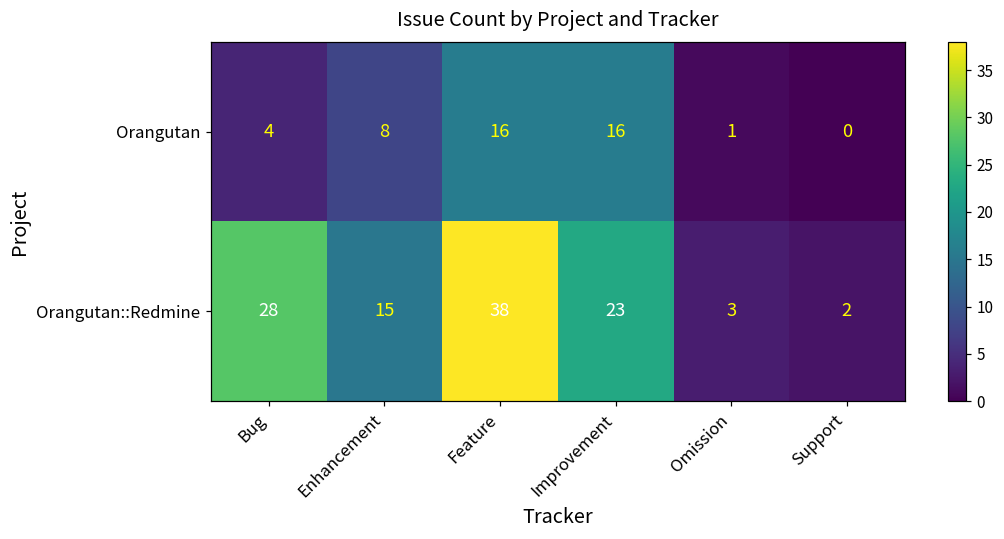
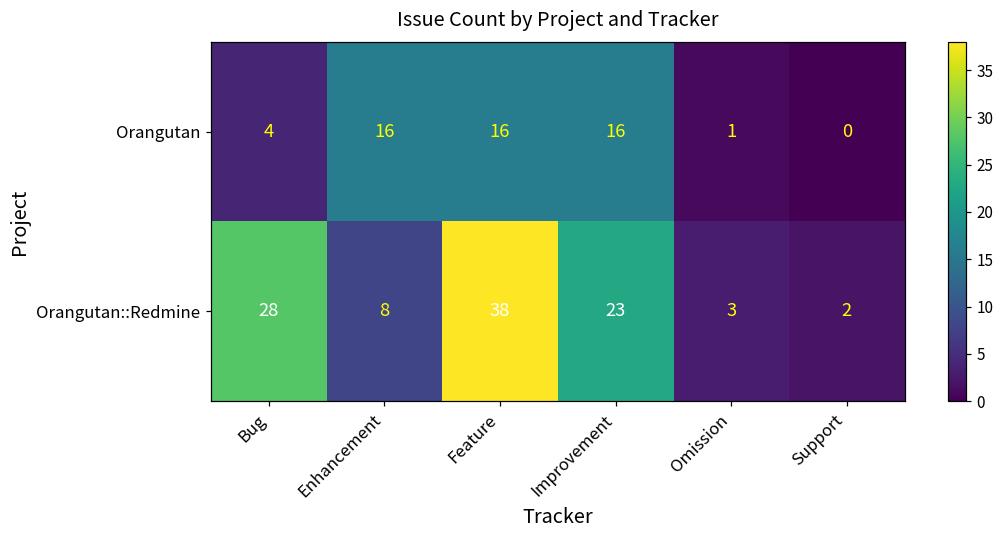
  {
    "Orangutan": {
      "Bug": 4,
-     "Enhancement": 8,
+     "Enhancement": 16,
      "Feature": 16,
      "Improvement": 16,
      "Omission": 1,
      "Support": 0
    },
    "Orangutan::Redmine": {
      "Bug": 28,
-     "Enhancement": 15,
+     "Enhancement": 8,
      "Feature": 38,
      "Improvement": 23,
      "Omission": 3,
      "Support": 2
    }
  }
